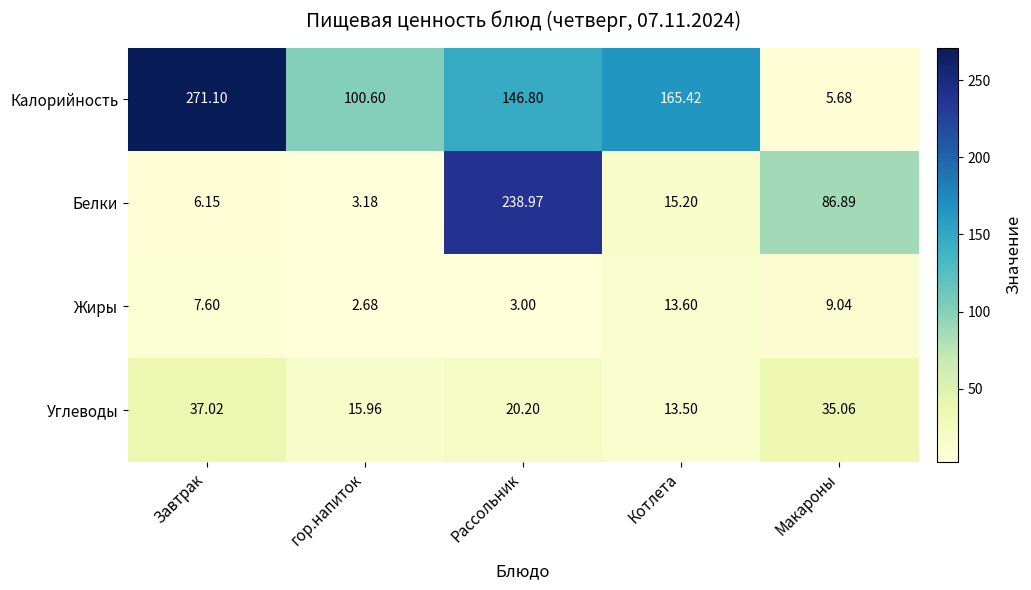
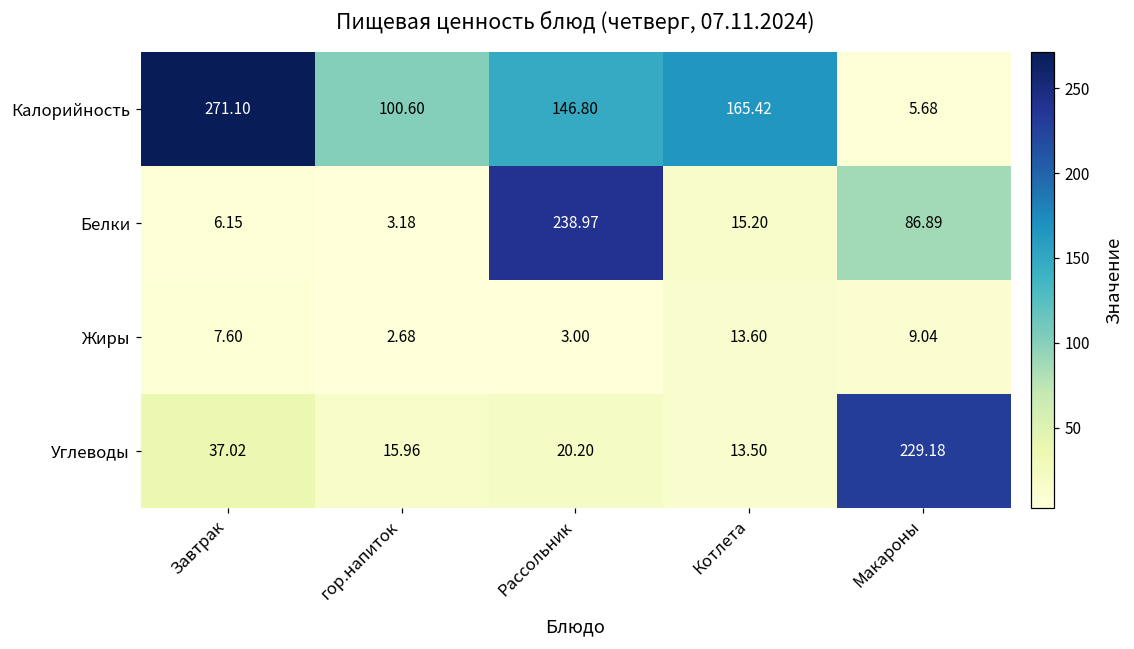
  {
    "Калорийность": {
      "Завтрак": 271.10,
      "гор.напиток": 100.60,
      "Рассольник": 146.80,
      "Котлета": 165.42,
      "Макароны": 5.68
    },
    "Белки": {
      "Завтрак": 6.15,
      "гор.напиток": 3.18,
      "Рассольник": 238.97,
      "Котлета": 15.20,
      "Макароны": 86.89
    },
    "Жиры": {
      "Завтрак": 7.60,
      "гор.напиток": 2.68,
      "Рассольник": 3.00,
      "Котлета": 13.60,
      "Макароны": 9.04
    },
    "Углеводы": {
      "Завтрак": 37.02,
      "гор.напиток": 15.96,
      "Рассольник": 20.20,
      "Котлета": 13.50,
-     "Макароны": 35.06
+     "Макароны": 229.18
    }
  }
